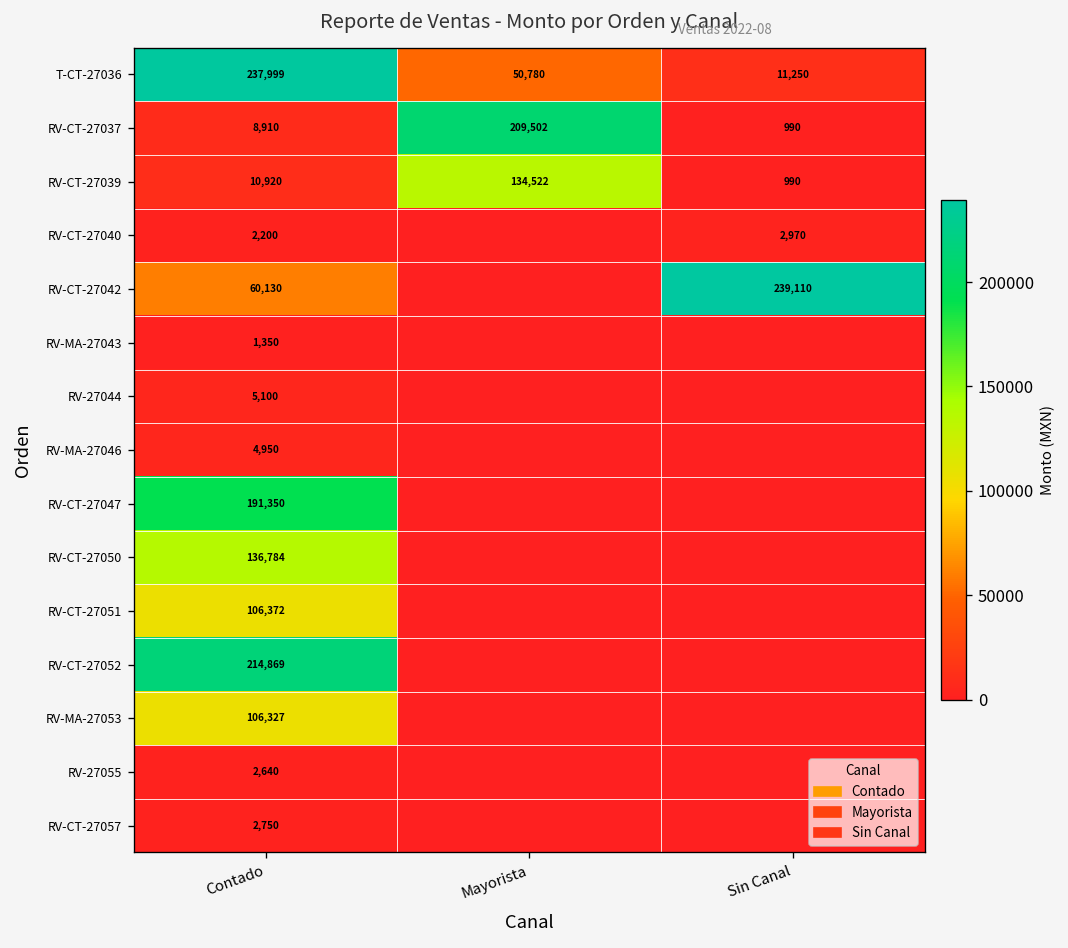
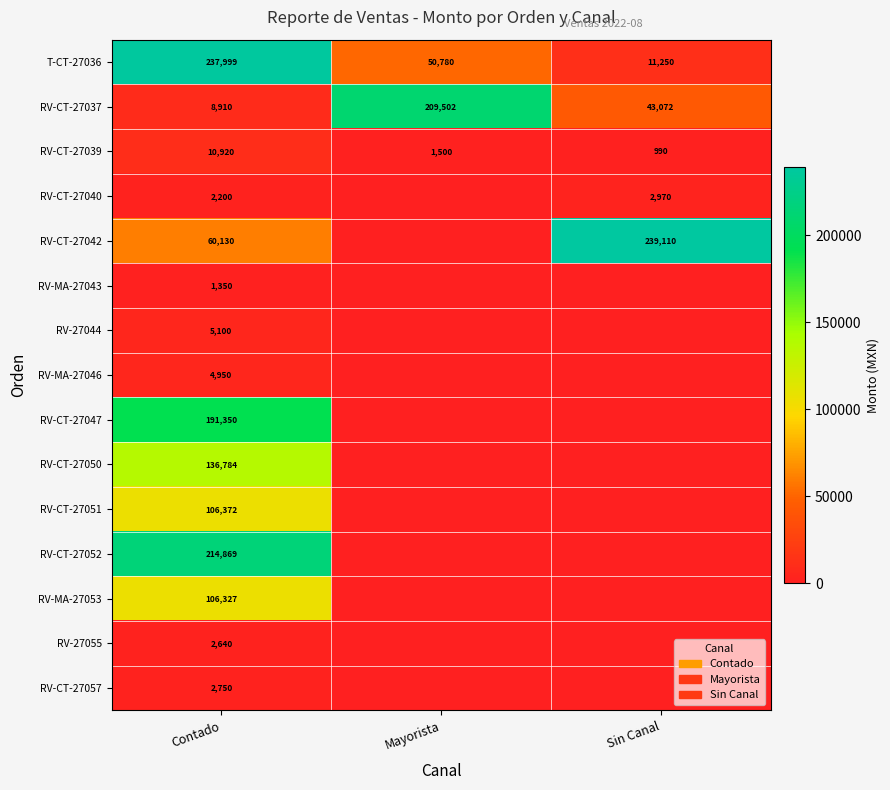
  {
    "T-CT-27036": {
      "Contado": "237,999",
      "Mayorista": "50,780",
      "Sin Canal": "11,250"
    },
    "RV-CT-27037": {
      "Contado": "8,910",
      "Mayorista": "209,502",
-     "Sin Canal": "990"
+     "Sin Canal": "43,072"
    },
    "RV-CT-27039": {
      "Contado": "10,920",
-     "Mayorista": "134,522",
+     "Mayorista": "1,500",
      "Sin Canal": "990"
    },
    "RV-CT-27040": {
      "Contado": "2,200",
      "Sin Canal": "2,970"
    },
    "RV-CT-27042": {
      "Contado": "60,130",
      "Sin Canal": "239,110"
    },
    "RV-MA-27043": {
      "Contado": "1,350"
    },
    "RV-27044": {
      "Contado": "5,100"
    },
    "RV-MA-27046": {
      "Contado": "4,950"
    },
    "RV-CT-27047": {
      "Contado": "191,350"
    },
    "RV-CT-27050": {
      "Contado": "136,784"
    },
    "RV-CT-27051": {
      "Contado": "106,372"
    },
    "RV-CT-27052": {
      "Contado": "214,869"
    },
    "RV-MA-27053": {
      "Contado": "106,327"
    },
    "RV-27055": {
      "Contado": "2,640"
    },
    "RV-CT-27057": {
      "Contado": "2,750"
    }
  }
